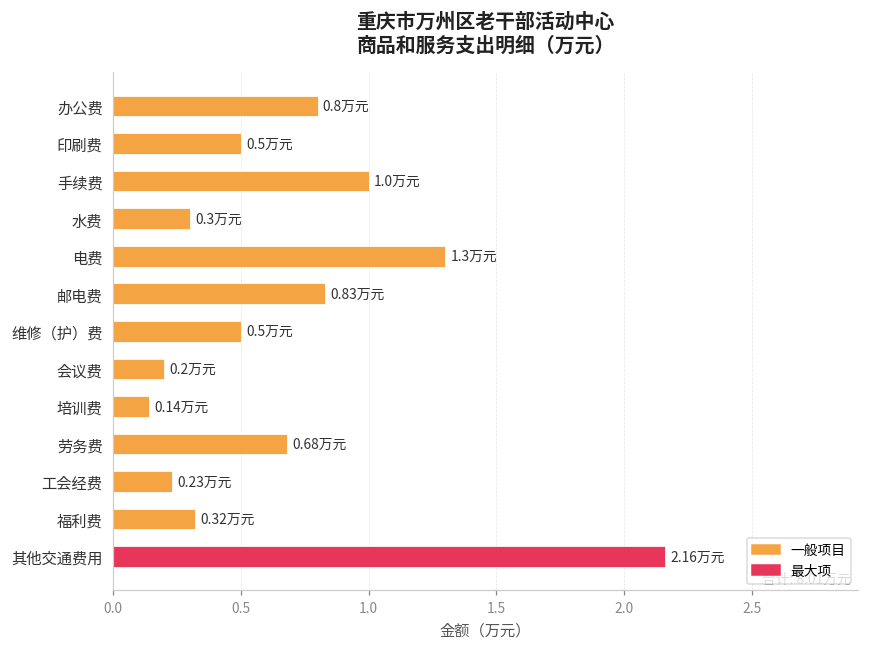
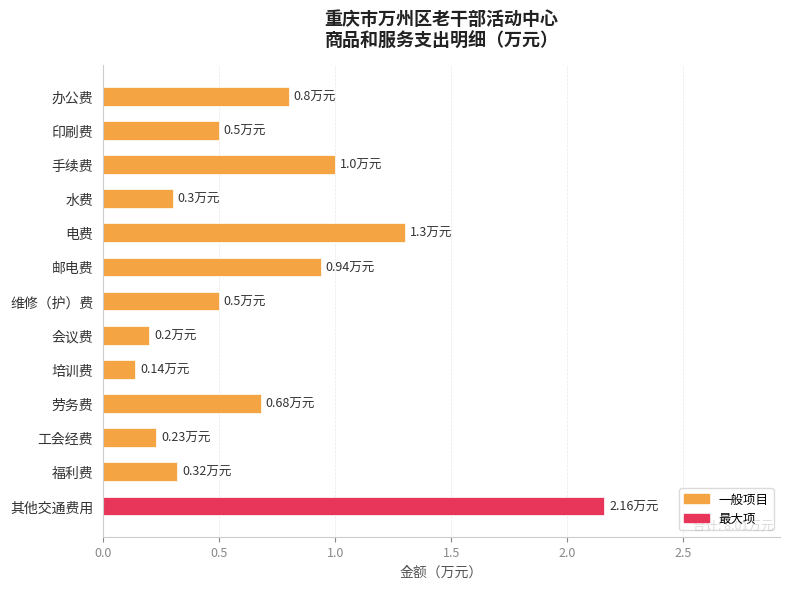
  {
    "办公费": 0.8,
    "印刷费": 0.5,
    "手续费": 1.0,
    "水费": 0.3,
    "电费": 1.3,
-   "邮电费": 0.83,
+   "邮电费": 0.94,
    "维修（护）费": 0.5,
    "会议费": 0.2,
    "培训费": 0.14,
    "劳务费": 0.68,
    "工会经费": 0.23,
    "福利费": 0.32,
    "其他交通费用": 2.16
  }
